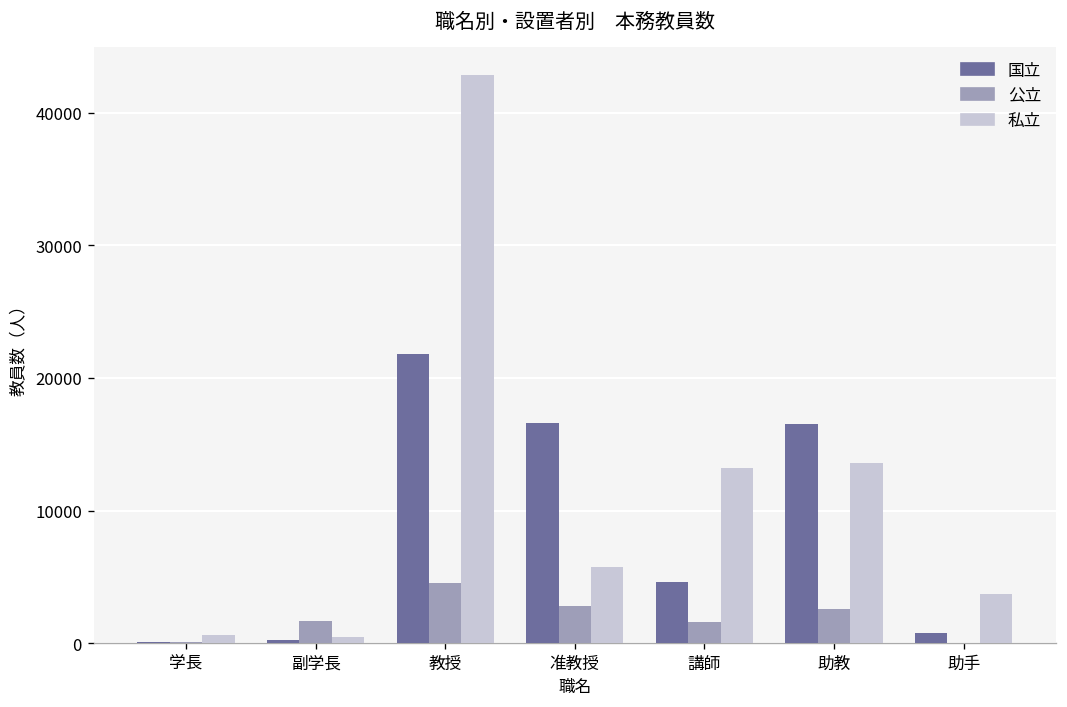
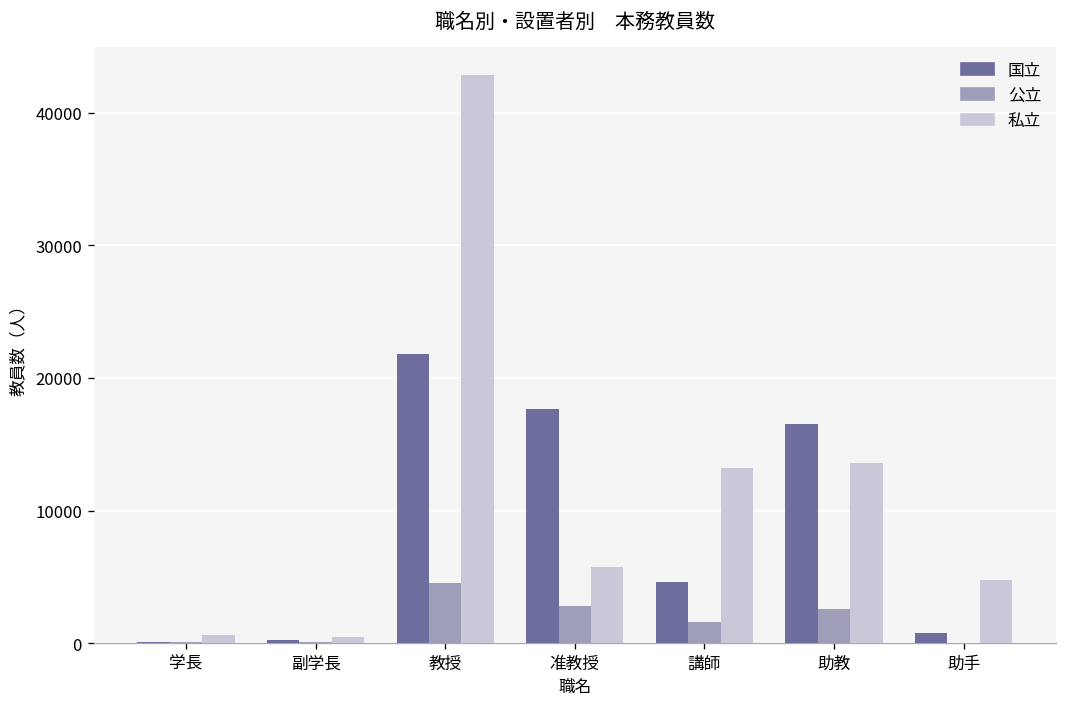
  {
    "国立": {
      "教授": 21800,
-     "准教授": 16600,
+     "准教授": 17600,
      "講師": 4600,
      "助教": 16500,
      "助手": 800
    },
    "公立": {
-     "副学長": 1700,
+     "副学長": 100,
      "教授": 4600,
      "准教授": 2800,
      "講師": 1600,
      "助教": 2600,
      "助手": 0
    },
    "私立": {
      "学長": 600,
      "副学長": 500,
      "教授": 42900,
      "准教授": 5800,
      "講師": 13200,
      "助教": 13600,
-     "助手": 3700
+     "助手": 4800
    }
  }
